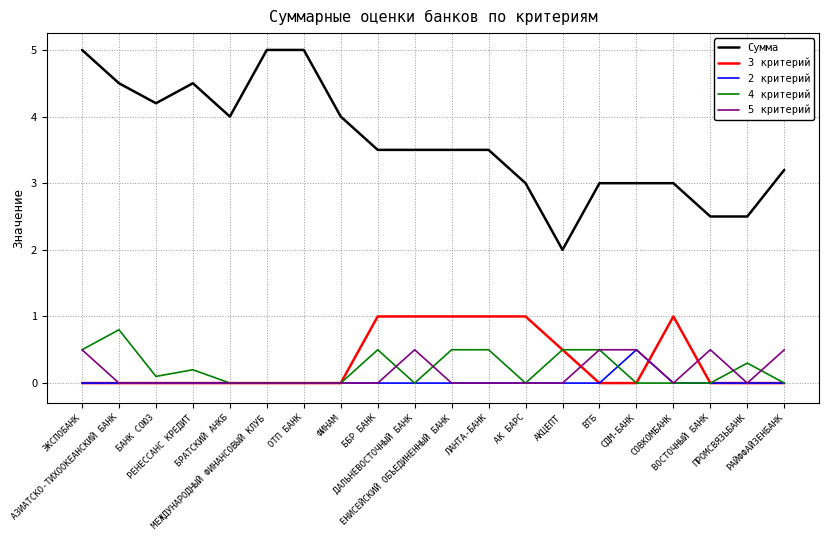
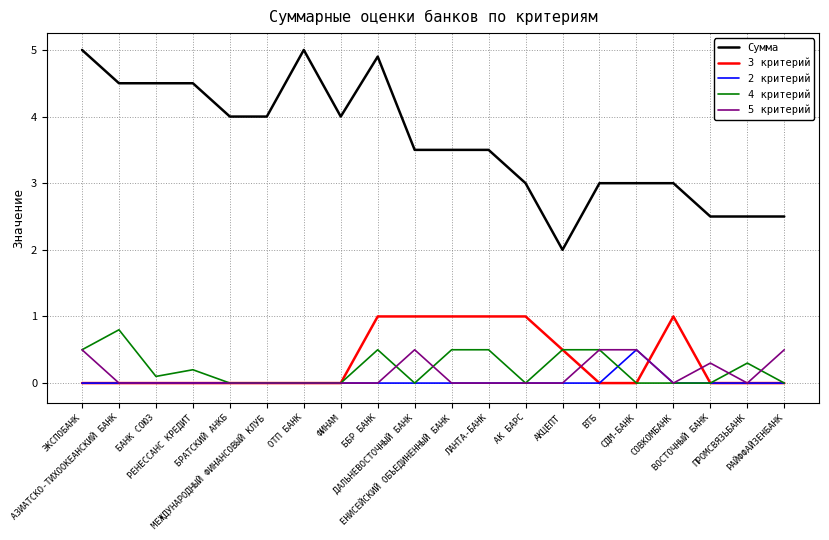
  {
    "Сумма": {
      "ЭКСПОБАНК": 5.0,
      "АЗИАТСКО-ТИХООКЕАНСКИЙ БАНК": 4.5,
-     "БАНК СОЮЗ": 4.2,
+     "БАНК СОЮЗ": 4.5,
      "РЕНЕССАНС КРЕДИТ": 4.5,
      "БРАТСКИЙ АНКБ": 4.0,
-     "МЕЖДУНАРОДНЫЙ ФИНАНСОВЫЙ КЛУБ": 5,
+     "МЕЖДУНАРОДНЫЙ ФИНАНСОВЫЙ КЛУБ": 4,
      "ОТП БАНК": 5.0,
      "ФИНАМ": 4.0,
-     "ББР БАНК": 3.5,
+     "ББР БАНК": 4.9,
      "ДАЛЬНЕВОСТОЧНЫЙ БАНК": 3.5,
      "ЕНИСЕЙСКИЙ ОБЪЕДИНЕННЫЙ БАНК": 3.5,
      "ЛАНТА-БАНК": 3.5,
      "АК БАРС": 3.0,
      "АКЦЕПТ": 2.0,
      "ВТБ": 3.0,
      "СДМ-БАНК": 3.0,
      "СОВКОМБАНК": 3.0,
      "ВОСТОЧНЫЙ БАНК": 2.5,
      "ПРОМСВЯЗЬБАНК": 2.5,
-     "РАЙФФАЙЗЕНБАНК": 3.2
+     "РАЙФФАЙЗЕНБАНК": 2.5
    },
    "3 критерий": {
      "ББР БАНК": 1.0,
      "ДАЛЬНЕВОСТОЧНЫЙ БАНК": 1.0,
      "ЕНИСЕЙСКИЙ ОБЪЕДИНЕННЫЙ БАНК": 1.0,
      "ЛАНТА-БАНК": 1.0,
      "АК БАРС": 1.0,
      "СОВКОМБАНК": 1.0
    },
    "4 критерий": {
      "АЗИАТСКО-ТИХООКЕАНСКИЙ БАНК": 0.8,
      "БАНК СОЮЗ": 0.1,
      "РЕНЕССАНС КРЕДИТ": 0.2,
      "ББР БАНК": 0.5,
      "ЕНИСЕЙСКИЙ ОБЪЕДИНЕННЫЙ БАНК": 0.5,
      "ЛАНТА-БАНК": 0.5,
      "ПРОМСВЯЗЬБАНК": 0.3
    },
    "5 критерий": {
      "ДАЛЬНЕВОСТОЧНЫЙ БАНК": 0.5,
-     "ВОСТОЧНЫЙ БАНК": 0.5,
+     "ВОСТОЧНЫЙ БАНК": 0.3,
      "РАЙФФАЙЗЕНБАНК": 0.5
    }
  }
